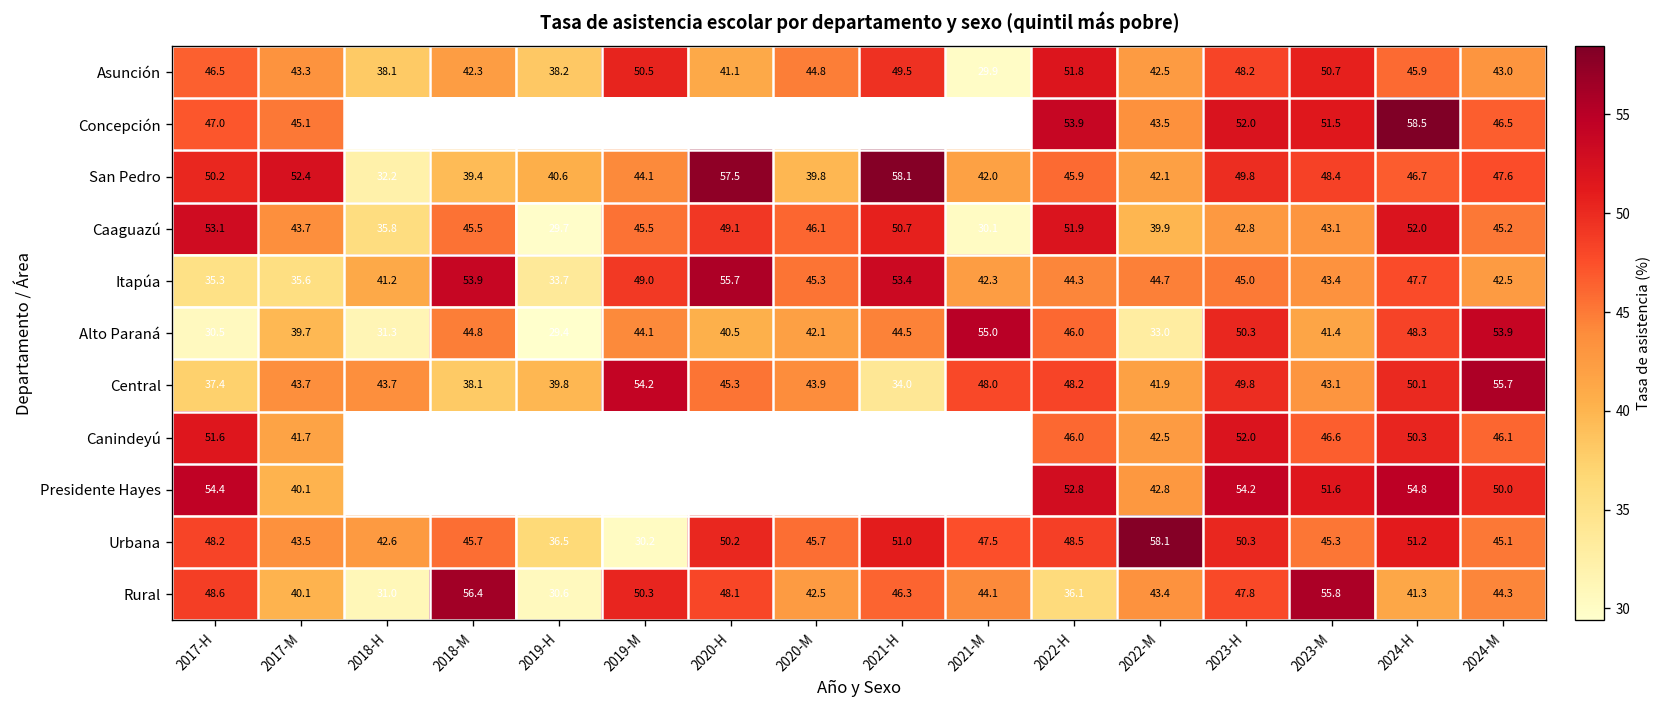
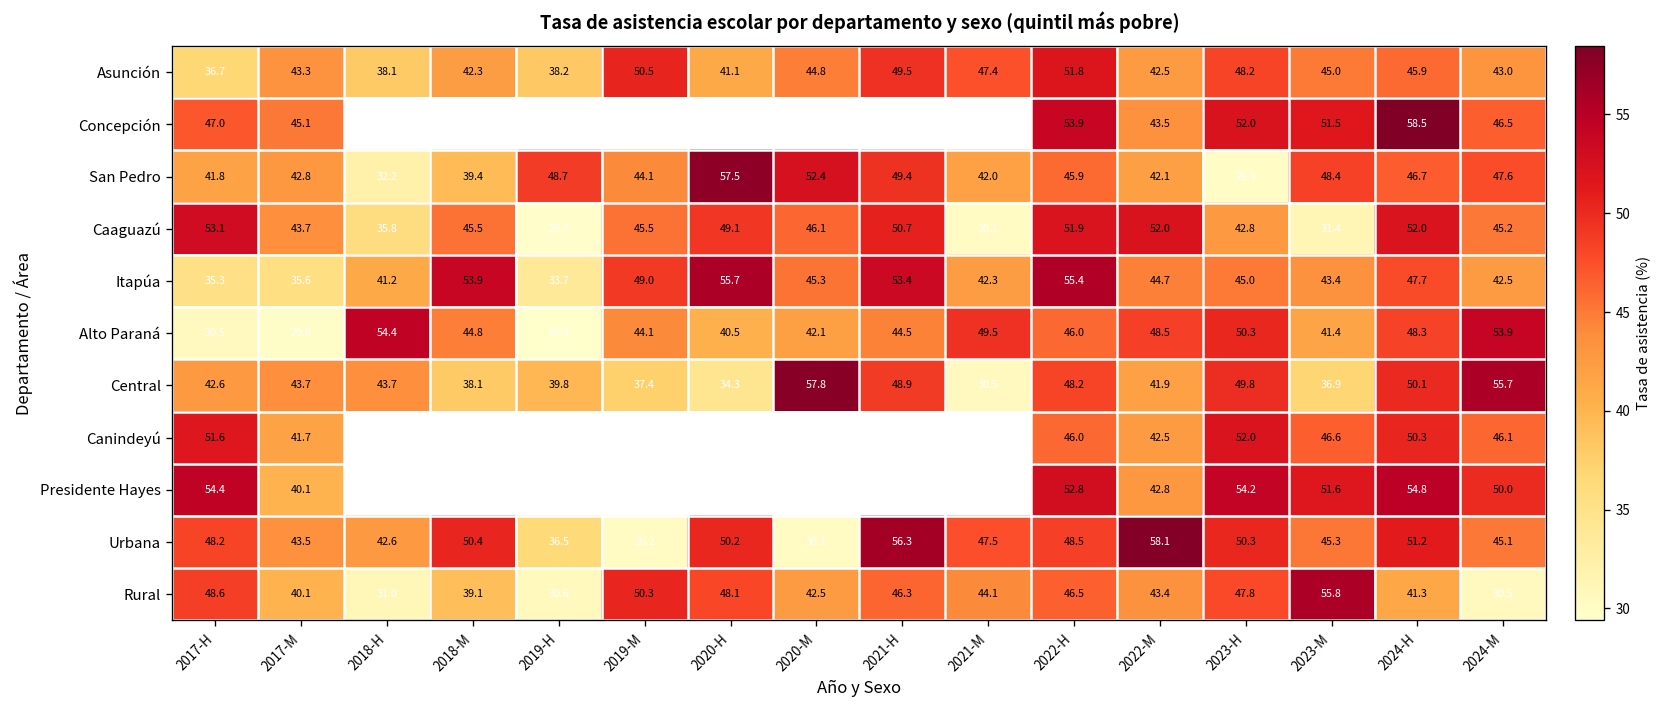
  {
    "Asunción": {
-     "2017-H": 46.5,
+     "2017-H": 36.7,
      "2017-M": 43.3,
      "2018-H": 38.1,
      "2018-M": 42.3,
      "2019-H": 38.2,
      "2019-M": 50.5,
      "2020-H": 41.1,
      "2020-M": 44.8,
      "2021-H": 49.5,
-     "2021-M": 29.9,
+     "2021-M": 47.4,
      "2022-H": 51.8,
      "2022-M": 42.5,
      "2023-H": 48.2,
-     "2023-M": 50.7,
+     "2023-M": 45.0,
      "2024-H": 45.9,
      "2024-M": 43.0
    },
    "Concepción": {
      "2017-H": 47.0,
      "2017-M": 45.1,
      "2022-H": 53.9,
      "2022-M": 43.5,
      "2023-H": 52.0,
      "2023-M": 51.5,
      "2024-H": 58.5,
      "2024-M": 46.5
    },
    "San Pedro": {
-     "2017-H": 50.2,
-     "2017-M": 52.4,
+     "2017-H": 41.8,
+     "2017-M": 42.8,
      "2018-H": 32.2,
      "2018-M": 39.4,
-     "2019-H": 40.6,
+     "2019-H": 48.7,
      "2019-M": 44.1,
      "2020-H": 57.5,
-     "2020-M": 39.8,
-     "2021-H": 58.1,
+     "2020-M": 52.4,
+     "2021-H": 49.4,
      "2021-M": 42.0,
      "2022-H": 45.9,
      "2022-M": 42.1,
-     "2023-H": 49.8,
+     "2023-H": 29.9,
      "2023-M": 48.4,
      "2024-H": 46.7,
      "2024-M": 47.6
    },
    "Caaguazú": {
      "2017-H": 53.1,
      "2017-M": 43.7,
      "2018-H": 35.8,
      "2018-M": 45.5,
      "2019-H": 29.7,
      "2019-M": 45.5,
      "2020-H": 49.1,
      "2020-M": 46.1,
      "2021-H": 50.7,
      "2021-M": 30.1,
      "2022-H": 51.9,
-     "2022-M": 39.9,
+     "2022-M": 52.0,
      "2023-H": 42.8,
-     "2023-M": 43.1,
+     "2023-M": 31.4,
      "2024-H": 52.0,
      "2024-M": 45.2
    },
    "Itapúa": {
      "2017-H": 35.3,
      "2017-M": 35.6,
      "2018-H": 41.2,
      "2018-M": 53.9,
      "2019-H": 33.7,
      "2019-M": 49.0,
      "2020-H": 55.7,
      "2020-M": 45.3,
      "2021-H": 53.4,
      "2021-M": 42.3,
-     "2022-H": 44.3,
+     "2022-H": 55.4,
      "2022-M": 44.7,
      "2023-H": 45.0,
      "2023-M": 43.4,
      "2024-H": 47.7,
      "2024-M": 42.5
    },
    "Alto Paraná": {
      "2017-H": 30.5,
-     "2017-M": 39.7,
-     "2018-H": 31.3,
+     "2017-M": 29.8,
+     "2018-H": 54.4,
      "2018-M": 44.8,
      "2019-H": 29.4,
      "2019-M": 44.1,
      "2020-H": 40.5,
      "2020-M": 42.1,
      "2021-H": 44.5,
-     "2021-M": 55.0,
+     "2021-M": 49.5,
      "2022-H": 46.0,
-     "2022-M": 33.0,
+     "2022-M": 48.5,
      "2023-H": 50.3,
      "2023-M": 41.4,
      "2024-H": 48.3,
      "2024-M": 53.9
    },
    "Central": {
-     "2017-H": 37.4,
+     "2017-H": 42.6,
      "2017-M": 43.7,
      "2018-H": 43.7,
      "2018-M": 38.1,
      "2019-H": 39.8,
-     "2019-M": 54.2,
-     "2020-H": 45.3,
-     "2020-M": 43.9,
-     "2021-H": 34.0,
-     "2021-M": 48.0,
+     "2019-M": 37.4,
+     "2020-H": 34.3,
+     "2020-M": 57.8,
+     "2021-H": 48.9,
+     "2021-M": 30.5,
      "2022-H": 48.2,
      "2022-M": 41.9,
      "2023-H": 49.8,
-     "2023-M": 43.1,
+     "2023-M": 36.9,
      "2024-H": 50.1,
      "2024-M": 55.7
    },
    "Canindeyú": {
      "2017-H": 51.6,
      "2017-M": 41.7,
      "2022-H": 46.0,
      "2022-M": 42.5,
      "2023-H": 52.0,
      "2023-M": 46.6,
      "2024-H": 50.3,
      "2024-M": 46.1
    },
    "Presidente Hayes": {
      "2017-H": 54.4,
      "2017-M": 40.1,
      "2022-H": 52.8,
      "2022-M": 42.8,
      "2023-H": 54.2,
      "2023-M": 51.6,
      "2024-H": 54.8,
      "2024-M": 50.0
    },
    "Urbana": {
      "2017-H": 48.2,
      "2017-M": 43.5,
      "2018-H": 42.6,
-     "2018-M": 45.7,
+     "2018-M": 50.4,
      "2019-H": 36.5,
      "2019-M": 30.2,
      "2020-H": 50.2,
-     "2020-M": 45.7,
-     "2021-H": 51.0,
+     "2020-M": 30.1,
+     "2021-H": 56.3,
      "2021-M": 47.5,
      "2022-H": 48.5,
      "2022-M": 58.1,
      "2023-H": 50.3,
      "2023-M": 45.3,
      "2024-H": 51.2,
      "2024-M": 45.1
    },
    "Rural": {
      "2017-H": 48.6,
      "2017-M": 40.1,
      "2018-H": 31.0,
-     "2018-M": 56.4,
+     "2018-M": 39.1,
      "2019-H": 30.6,
      "2019-M": 50.3,
      "2020-H": 48.1,
      "2020-M": 42.5,
      "2021-H": 46.3,
      "2021-M": 44.1,
-     "2022-H": 36.1,
+     "2022-H": 46.5,
      "2022-M": 43.4,
      "2023-H": 47.8,
      "2023-M": 55.8,
      "2024-H": 41.3,
-     "2024-M": 44.3
+     "2024-M": 30.5
    }
  }
